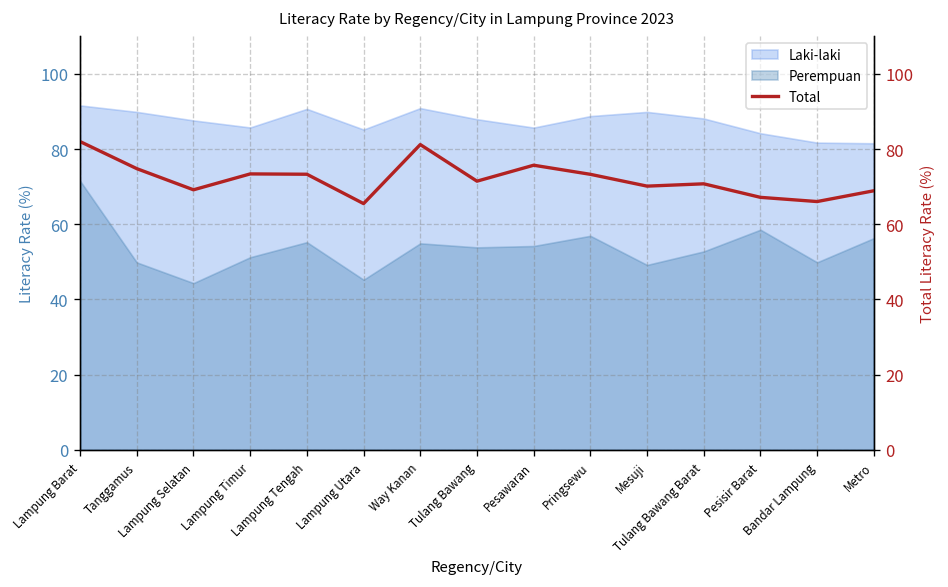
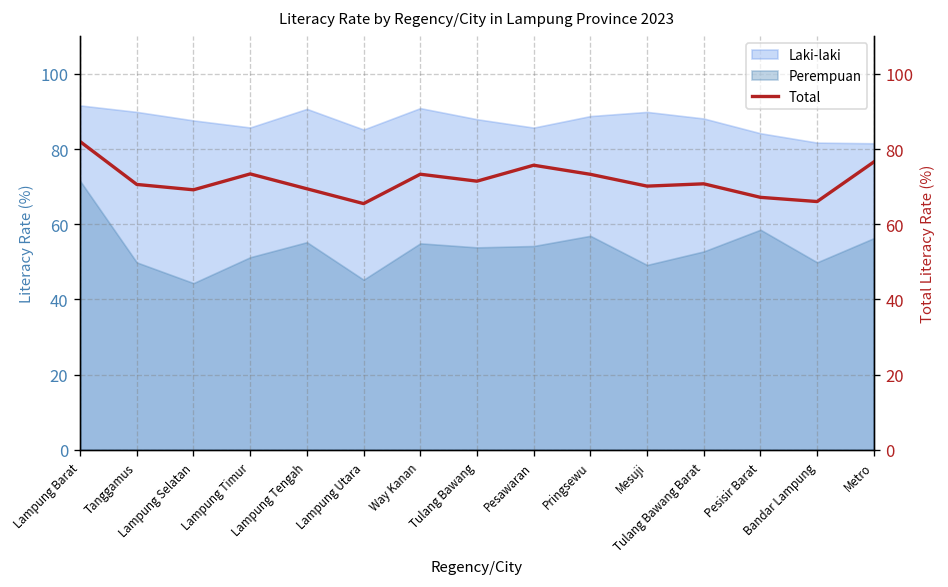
  {
    "Total": {
      "Lampung Barat": 82,
-     "Tanggamus": 75,
+     "Tanggamus": 71,
      "Lampung Selatan": 69,
      "Lampung Timur": 73,
-     "Lampung Tengah": 73,
+     "Lampung Tengah": 69,
      "Lampung Utara": 66,
-     "Way Kanan": 81,
+     "Way Kanan": 73,
      "Tulang Bawang": 71,
      "Pesawaran": 76,
      "Pringsewu": 73,
      "Mesuji": 70,
      "Tulang Bawang Barat": 71,
      "Pesisir Barat": 67,
      "Bandar Lampung": 66,
-     "Metro": 69
+     "Metro": 77
    }
  }
